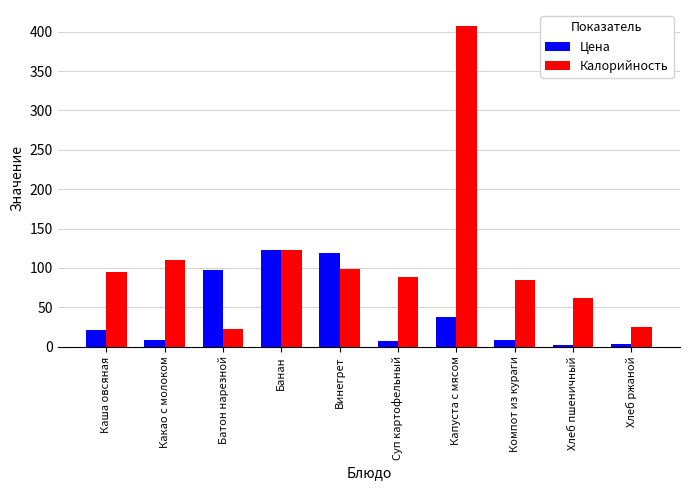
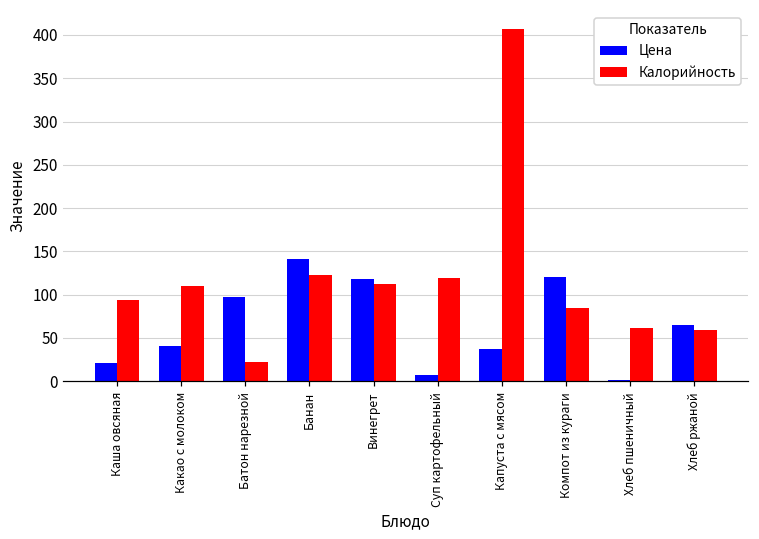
  {
    "Цена": {
      "Каша овсяная": 20,
-     "Какао с молоком": 10,
+     "Какао с молоком": 40,
      "Батон нарезной": 100,
-     "Банан": 120,
+     "Банан": 140,
      "Винегрет": 120,
      "Суп картофельный": 10,
      "Капуста с мясом": 40,
-     "Компот из кураги": 10,
-     "Хлеб ржаной": 0
+     "Компот из кураги": 120,
+     "Хлеб ржаной": 60
    },
    "Калорийность": {
      "Каша овсяная": 90,
      "Какао с молоком": 110,
      "Батон нарезной": 20,
      "Банан": 120,
-     "Винегрет": 100,
-     "Суп картофельный": 90,
+     "Винегрет": 110,
+     "Суп картофельный": 120,
      "Капуста с мясом": 410,
      "Компот из кураги": 80,
      "Хлеб пшеничный": 60,
-     "Хлеб ржаной": 30
+     "Хлеб ржаной": 60
    }
  }
